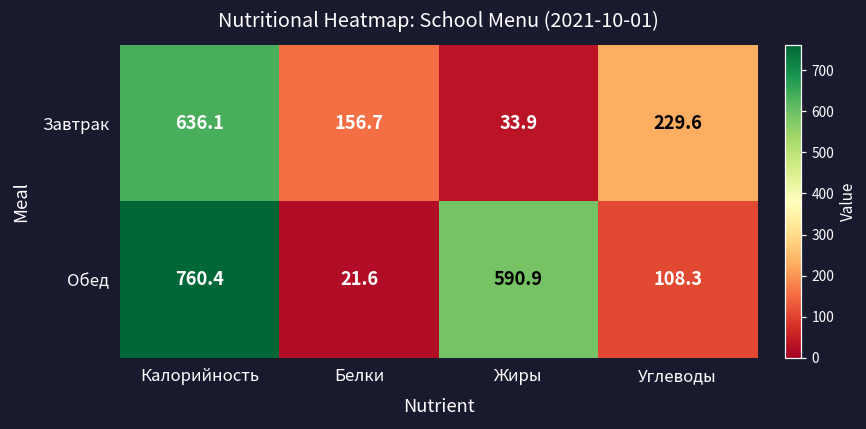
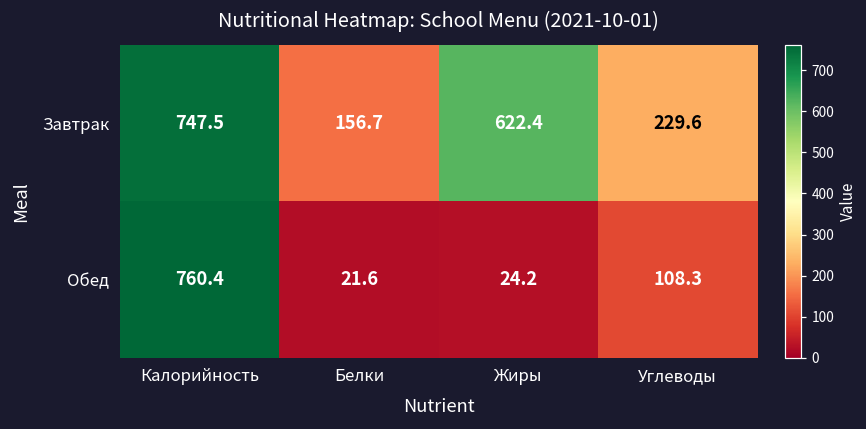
  {
    "Завтрак": {
-     "Калорийность": 636.1,
+     "Калорийность": 747.5,
      "Белки": 156.7,
-     "Жиры": 33.9,
+     "Жиры": 622.4,
      "Углеводы": 229.6
    },
    "Обед": {
      "Калорийность": 760.4,
      "Белки": 21.6,
-     "Жиры": 590.9,
+     "Жиры": 24.2,
      "Углеводы": 108.3
    }
  }
